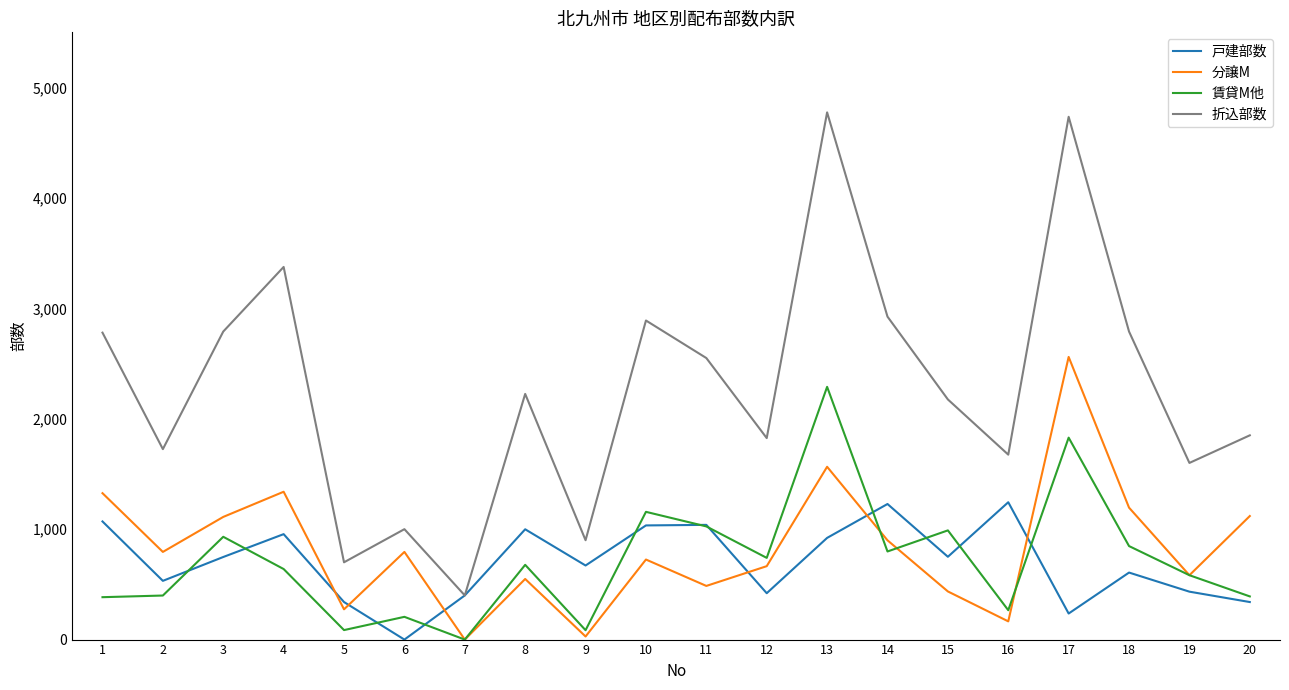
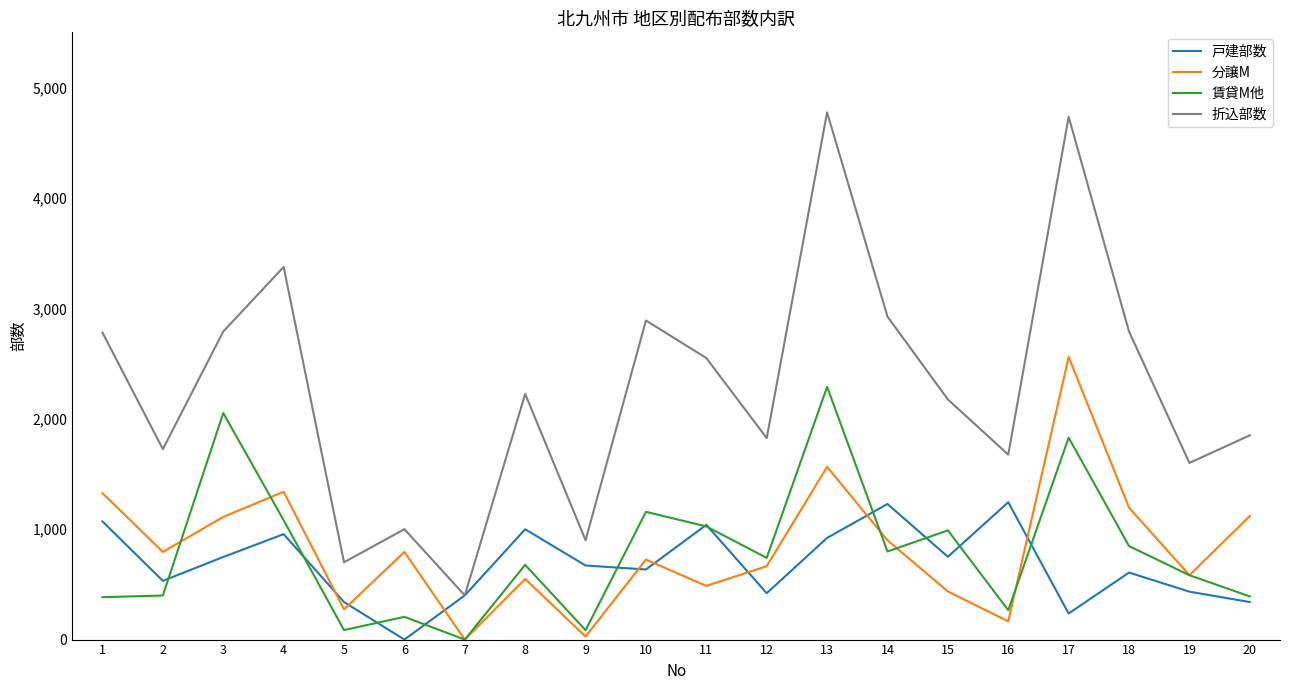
  {
    "戸建部数": {
      "1": "1,070",
      "2": "530",
      "3": "750",
      "4": "960",
      "5": "340",
      "6": "0",
      "8": "1,000",
      "9": "670",
-     "10": "1,030",
+     "10": "640",
      "12": "420",
      "13": "920",
      "14": "1,230",
      "15": "750",
      "16": "1,240",
      "17": "240",
      "18": "610",
      "19": "430",
      "20": "340"
    },
    "分譲M": {
      "1": "1,330",
      "2": "790",
      "3": "1,110",
      "4": "1,340",
      "5": "270",
      "6": "790",
      "8": "550",
      "9": "30",
      "10": "730",
      "11": "490",
      "12": "670",
      "13": "1,570",
      "14": "900",
      "15": "440",
      "16": "170",
      "17": "2,560",
      "18": "1,200",
      "20": "1,120"
    },
    "賃貸M他": {
      "1": "380",
      "2": "400",
-     "3": "930",
-     "4": "640",
+     "3": "2,050",
+     "4": "1,080",
      "5": "90",
      "6": "210",
      "8": "680",
      "9": "90",
      "10": "1,160",
      "12": "740",
      "13": "2,290",
      "14": "800",
      "15": "990",
      "16": "270",
      "17": "1,830",
      "18": "850",
      "20": "390"
    },
    "折込部数": {
      "1": "2,780",
      "2": "1,730",
      "3": "2,790",
      "4": "3,380",
      "5": "700",
      "6": "1,000",
      "8": "2,230",
      "9": "900",
      "10": "2,890",
      "11": "2,550",
      "12": "1,830",
      "13": "4,780",
      "14": "2,930",
      "15": "2,180",
      "16": "1,680",
      "17": "4,740",
      "18": "2,790",
      "19": "1,600",
      "20": "1,850"
    }
  }
